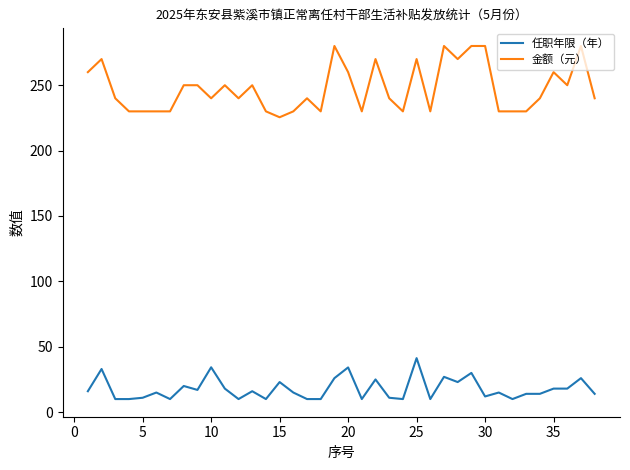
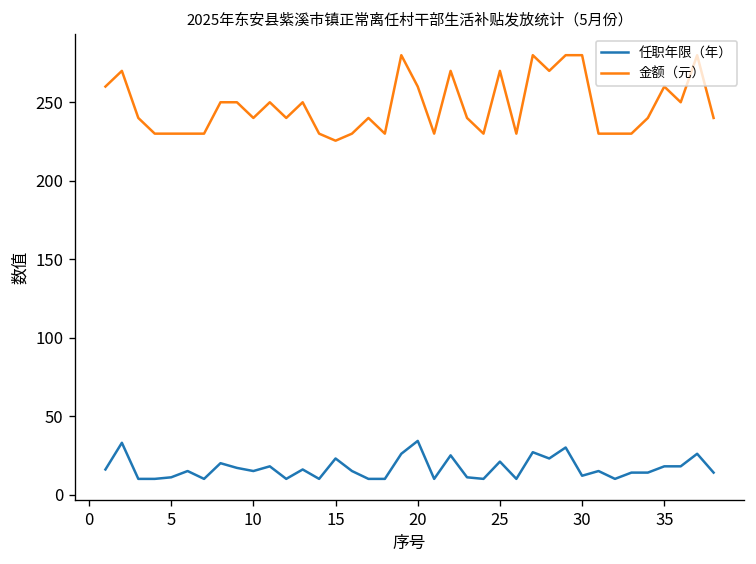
  {
    "任职年限（年）": {
      "5": 11,
-     "10": 34,
+     "10": 15,
      "15": 23,
      "20": 34,
-     "25": 41,
+     "25": 21,
      "30": 12,
      "35": 18
    },
    "金额（元）": {
      "5": 230,
      "10": 240,
      "15": 226,
      "20": 260,
      "25": 270,
      "30": 280,
      "35": 260
    }
  }
